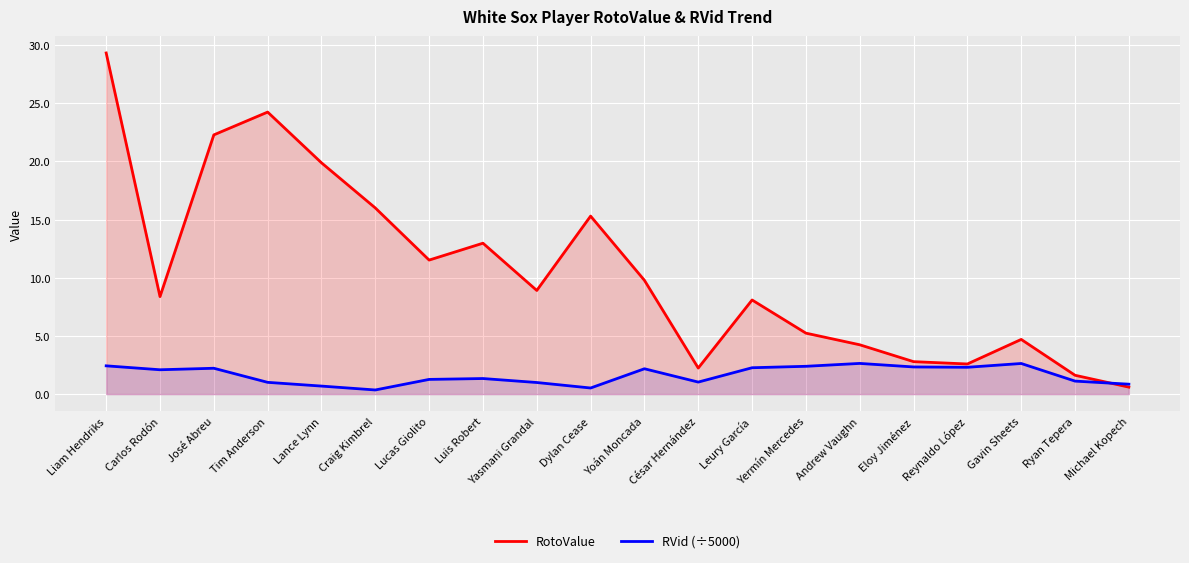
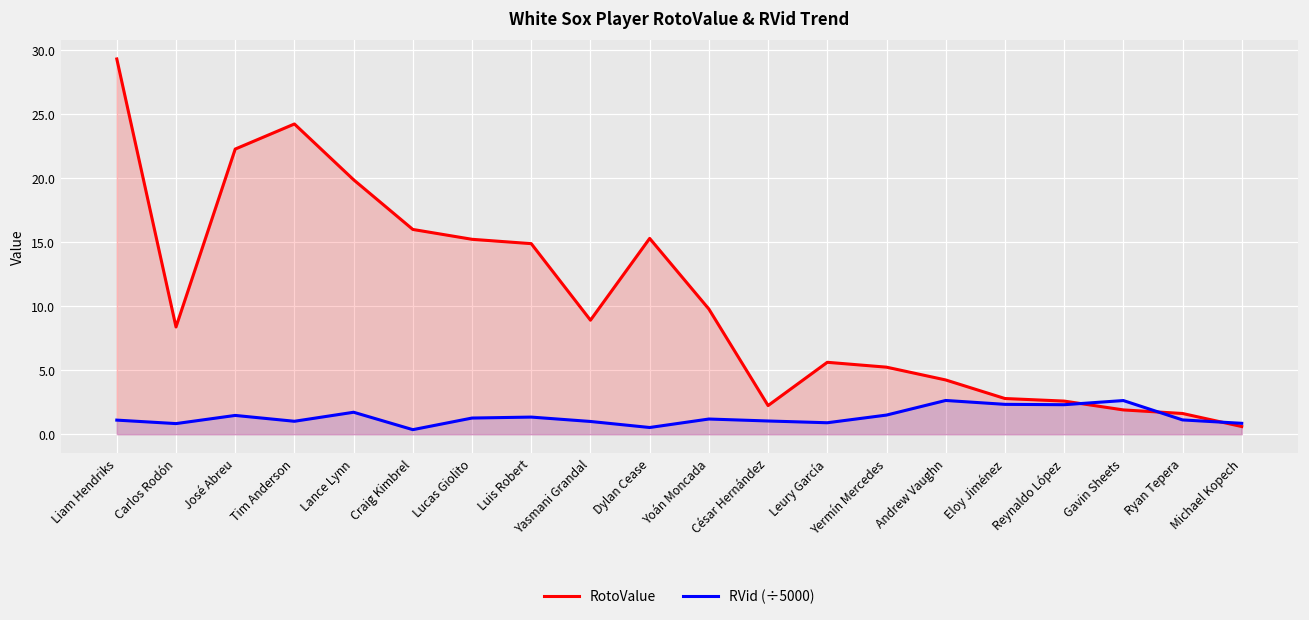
  {
    "RotoValue": {
      "Liam Hendriks": 29.3,
      "Carlos Rodón": 8.4,
      "José Abreu": 22.3,
      "Tim Anderson": 24.2,
      "Lance Lynn": 19.9,
      "Craig Kimbrel": 16.0,
-     "Lucas Giolito": 11.5,
-     "Luis Robert": 13.0,
+     "Lucas Giolito": 15.2,
+     "Luis Robert": 14.9,
      "Yasmani Grandal": 8.9,
      "Dylan Cease": 15.3,
      "Yoán Moncada": 9.8,
      "César Hernández": 2.2,
-     "Leury García": 8.1,
+     "Leury García": 5.6,
      "Yermín Mercedes": 5.2,
      "Andrew Vaughn": 4.2,
      "Eloy Jiménez": 2.8,
      "Reynaldo López": 2.6,
-     "Gavin Sheets": 4.7,
+     "Gavin Sheets": 1.9,
      "Ryan Tepera": 1.6,
      "Michael Kopech": 0.6
    },
    "RVid (÷5000)": {
-     "Liam Hendriks": 2.4,
-     "Carlos Rodón": 2.1,
-     "José Abreu": 2.2,
+     "Liam Hendriks": 1.1,
+     "Carlos Rodón": 0.8,
+     "José Abreu": 1.5,
      "Tim Anderson": 1.0,
-     "Lance Lynn": 0.7,
+     "Lance Lynn": 1.7,
      "Craig Kimbrel": 0.4,
      "Lucas Giolito": 1.3,
      "Luis Robert": 1.3,
      "Yasmani Grandal": 1.0,
      "Dylan Cease": 0.5,
-     "Yoán Moncada": 2.2,
+     "Yoán Moncada": 1.2,
      "César Hernández": 1.0,
-     "Leury García": 2.3,
-     "Yermín Mercedes": 2.4,
+     "Leury García": 0.9,
+     "Yermín Mercedes": 1.5,
      "Andrew Vaughn": 2.6,
      "Eloy Jiménez": 2.3,
      "Reynaldo López": 2.3,
      "Gavin Sheets": 2.6,
      "Ryan Tepera": 1.1,
      "Michael Kopech": 0.9
    }
  }
